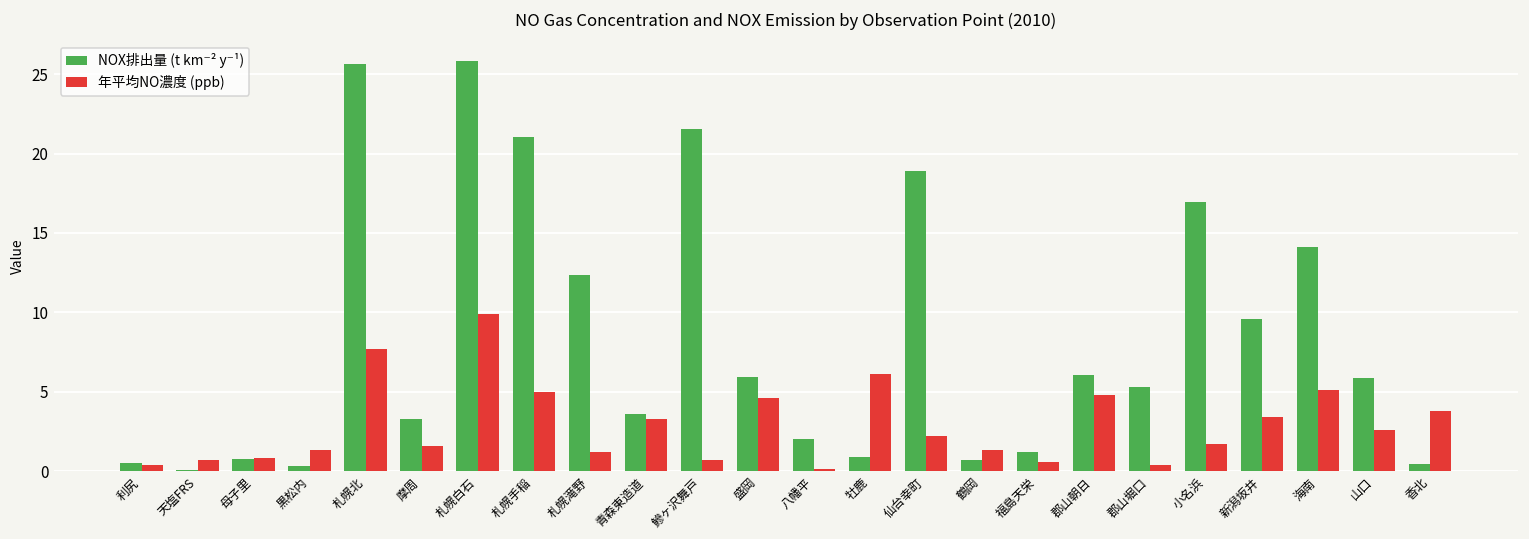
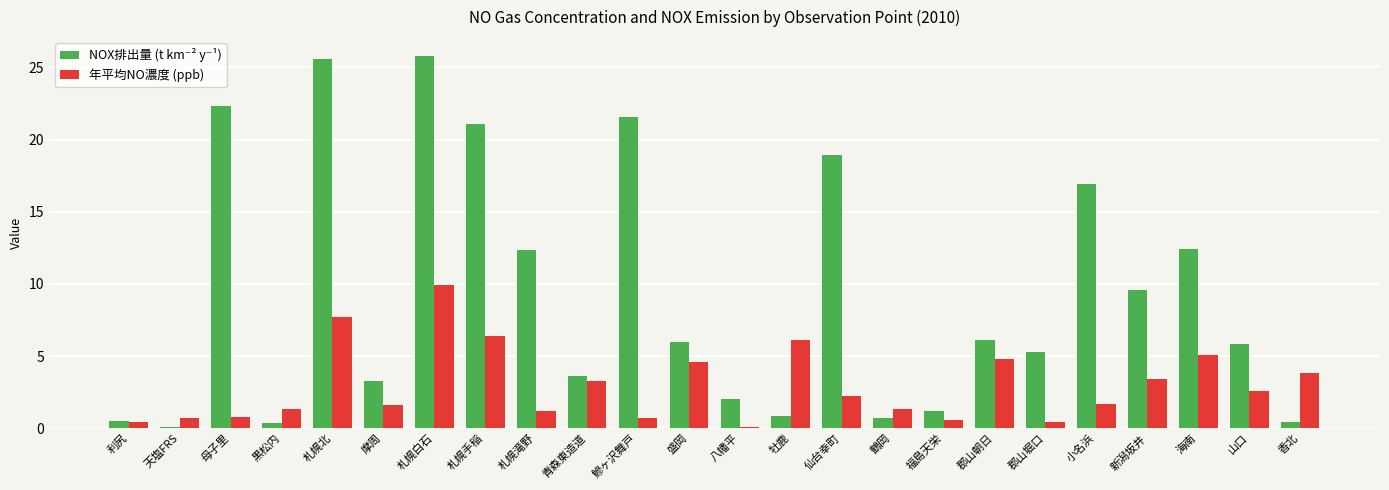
  {
    "NOX排出量 (t km⁻² y⁻¹)": {
      "利尻": 0.5,
-     "母子里": 0.8,
+     "母子里": 22.4,
      "黒松内": 0.3,
      "札幌北": 25.6,
      "摩周": 3.3,
      "札幌白石": 25.8,
      "札幌手稲": 21.1,
      "札幌滝野": 12.3,
      "青森東造道": 3.6,
      "鰺ヶ沢舞戸": 21.5,
      "盛岡": 5.9,
      "八幡平": 2.0,
      "牡鹿": 0.9,
      "仙台幸町": 18.9,
      "鶴岡": 0.7,
      "福島天栄": 1.2,
      "郡山朝日": 6.1,
      "郡山堀口": 5.3,
      "小名浜": 16.9,
      "新潟坂井": 9.6,
-     "海南": 14.1,
+     "海南": 12.4,
      "山口": 5.8,
      "香北": 0.5
    },
    "年平均NO濃度 (ppb)": {
      "利尻": 0.4,
      "天塩FRS": 0.7,
      "母子里": 0.8,
      "黒松内": 1.3,
      "札幌北": 7.7,
      "摩周": 1.6,
      "札幌白石": 9.9,
-     "札幌手稲": 5.0,
+     "札幌手稲": 6.4,
      "札幌滝野": 1.2,
      "青森東造道": 3.3,
      "鰺ヶ沢舞戸": 0.7,
      "盛岡": 4.6,
      "牡鹿": 6.1,
      "仙台幸町": 2.2,
      "鶴岡": 1.3,
      "福島天栄": 0.6,
      "郡山朝日": 4.8,
      "郡山堀口": 0.4,
      "小名浜": 1.7,
      "新潟坂井": 3.4,
      "海南": 5.1,
      "山口": 2.6,
      "香北": 3.8
    }
  }
